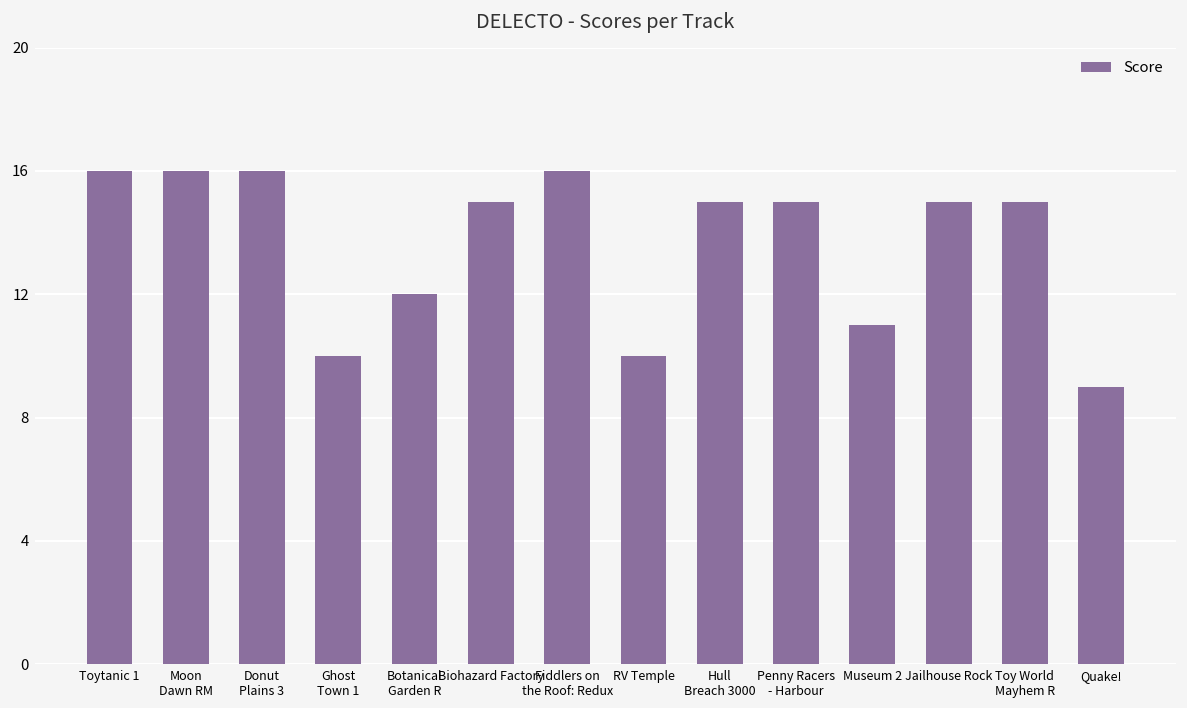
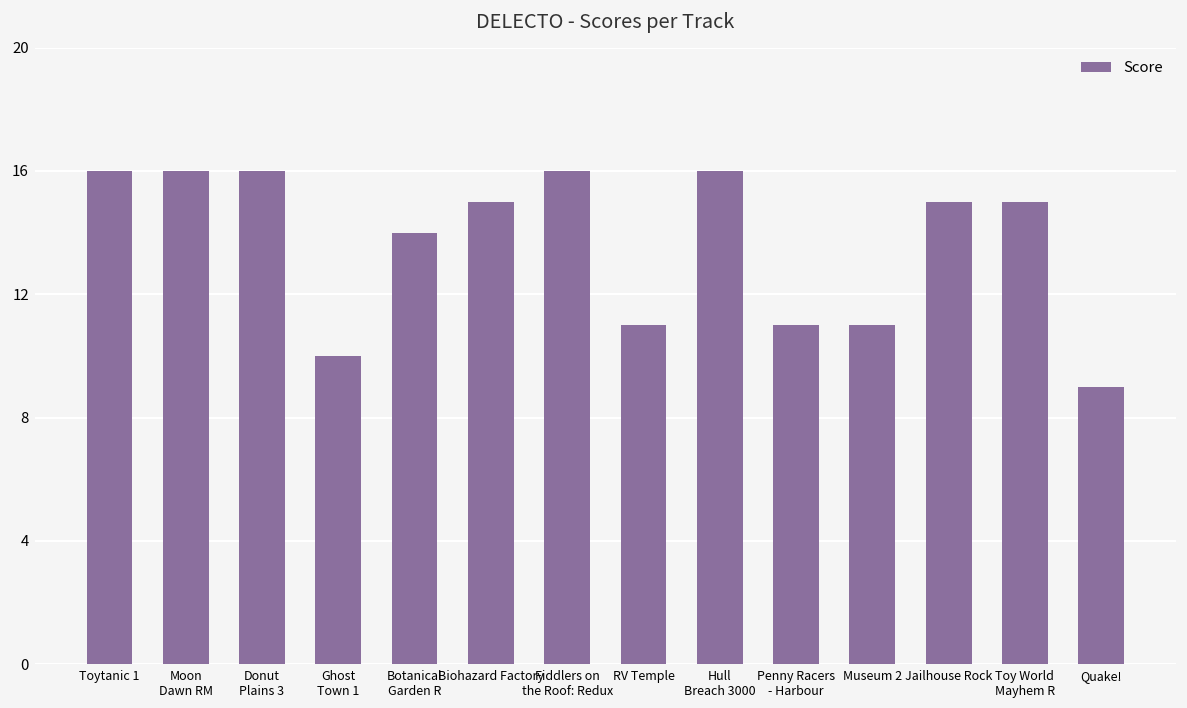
  {
    "Toytanic 1": 16,
    "Moon Dawn RM": 16,
    "Donut Plains 3": 16,
    "Ghost Town 1": 10,
-   "Botanical Garden R": 12,
+   "Botanical Garden R": 14,
    "Fiddlers on the Roof: Redux": 16,
-   "RV Temple": 10,
-   "Hull Breach 3000": 15,
-   "Penny Racers - Harbour": 15,
+   "RV Temple": 11,
+   "Hull Breach 3000": 16,
+   "Penny Racers - Harbour": 11,
    "Museum 2": 11,
    "Jailhouse Rock": 15,
    "Toy World Mayhem R": 15,
    "Quake!": 9
  }
